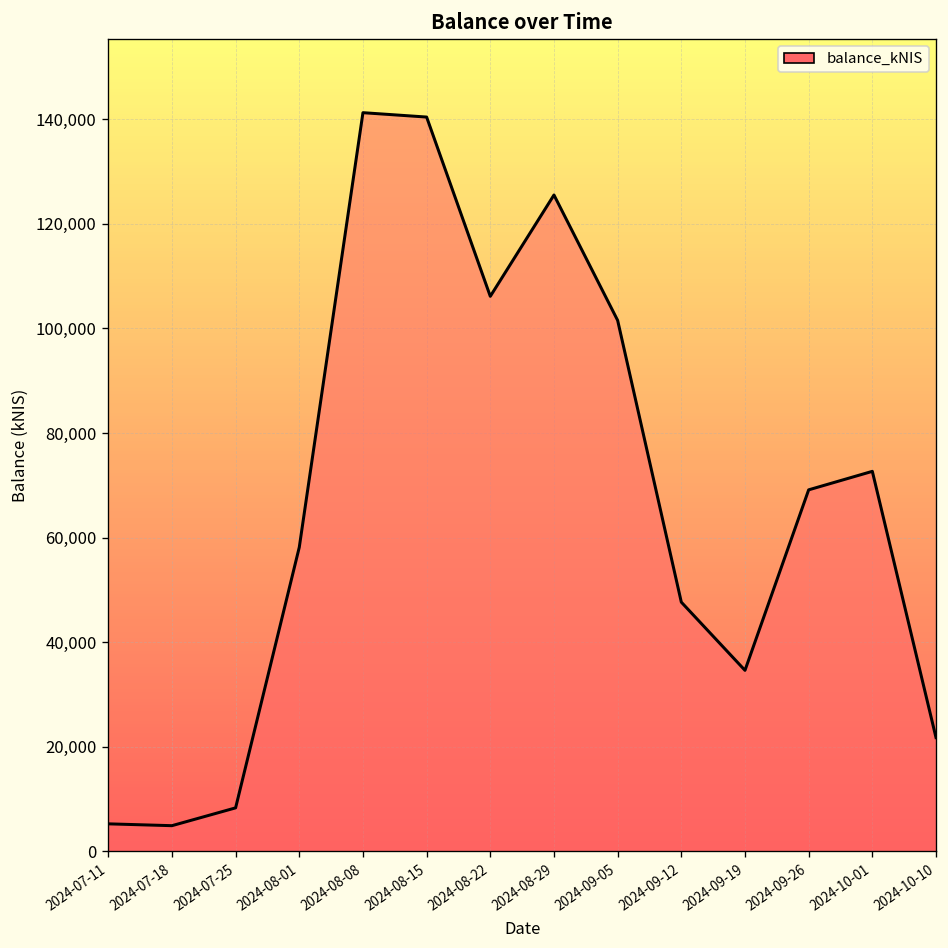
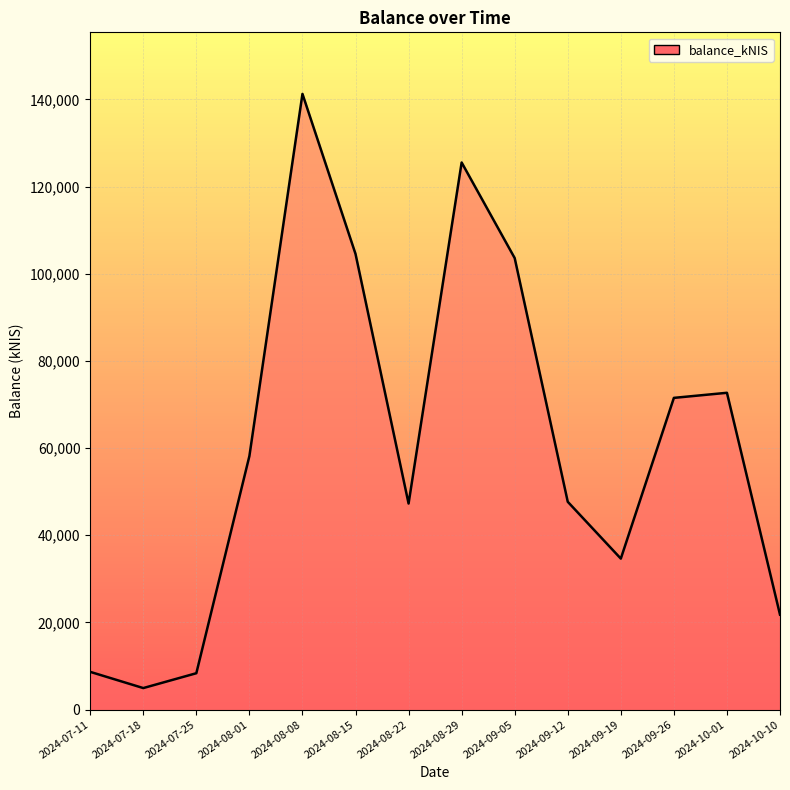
  {
-   "2024-07-11": "5,000",
+   "2024-07-11": "9,000",
    "2024-07-18": "5,000",
    "2024-07-25": "8,000",
    "2024-08-01": "58,000",
    "2024-08-08": "141,000",
-   "2024-08-15": "140,000",
-   "2024-08-22": "106,000",
+   "2024-08-15": "105,000",
+   "2024-08-22": "47,000",
    "2024-08-29": "126,000",
-   "2024-09-05": "102,000",
+   "2024-09-05": "104,000",
    "2024-09-12": "48,000",
    "2024-09-19": "35,000",
-   "2024-09-26": "69,000",
+   "2024-09-26": "72,000",
    "2024-10-01": "73,000",
    "2024-10-10": "22,000"
  }
